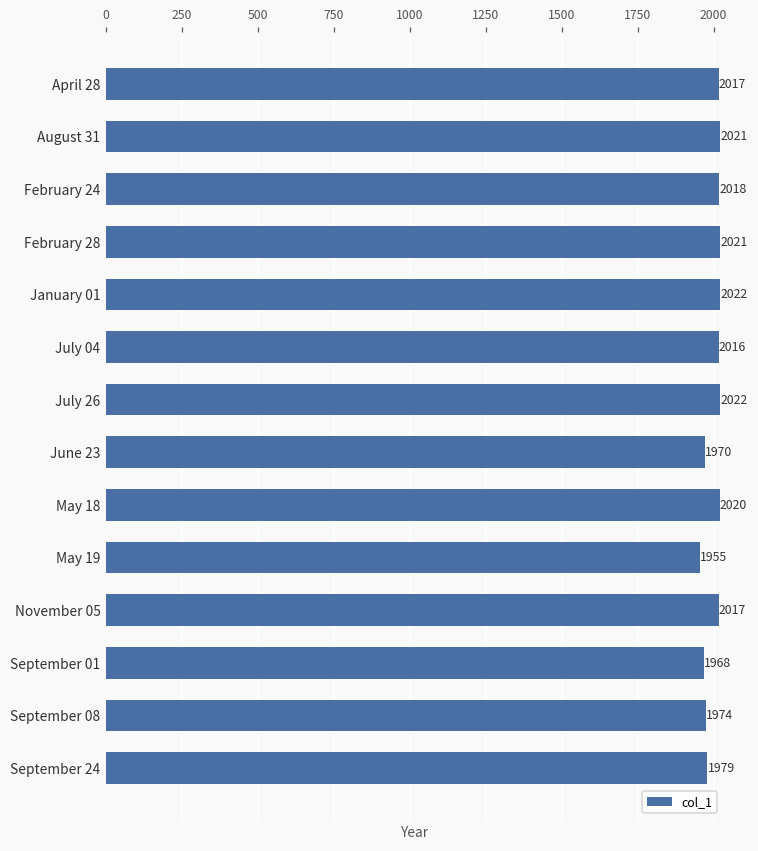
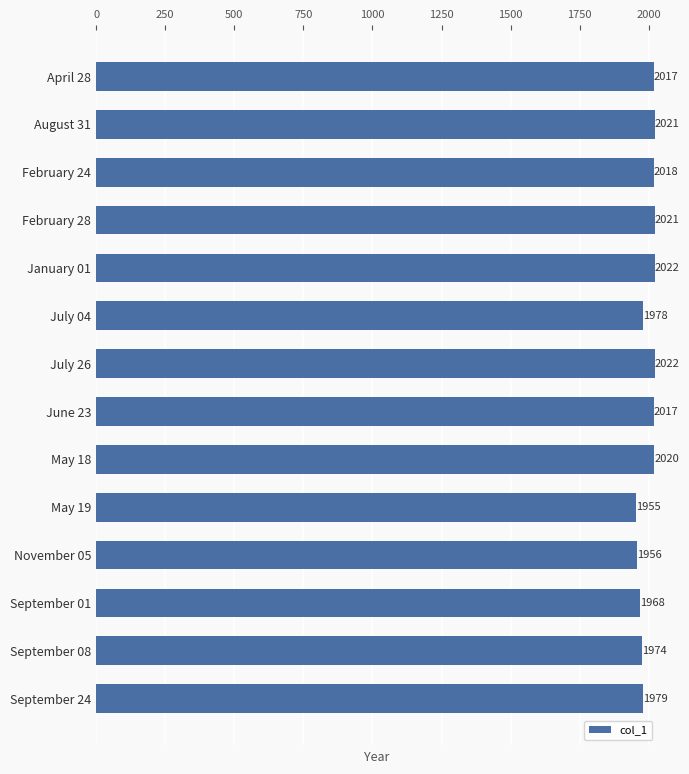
  {
    "April 28": 2017,
    "August 31": 2021,
    "February 24": 2018,
    "February 28": 2021,
    "January 01": 2022,
-   "July 04": 2016,
+   "July 04": 1978,
    "July 26": 2022,
-   "June 23": 1970,
+   "June 23": 2017,
    "May 18": 2020,
    "May 19": 1955,
-   "November 05": 2017,
+   "November 05": 1956,
    "September 01": 1968,
    "September 08": 1974,
    "September 24": 1979
  }
